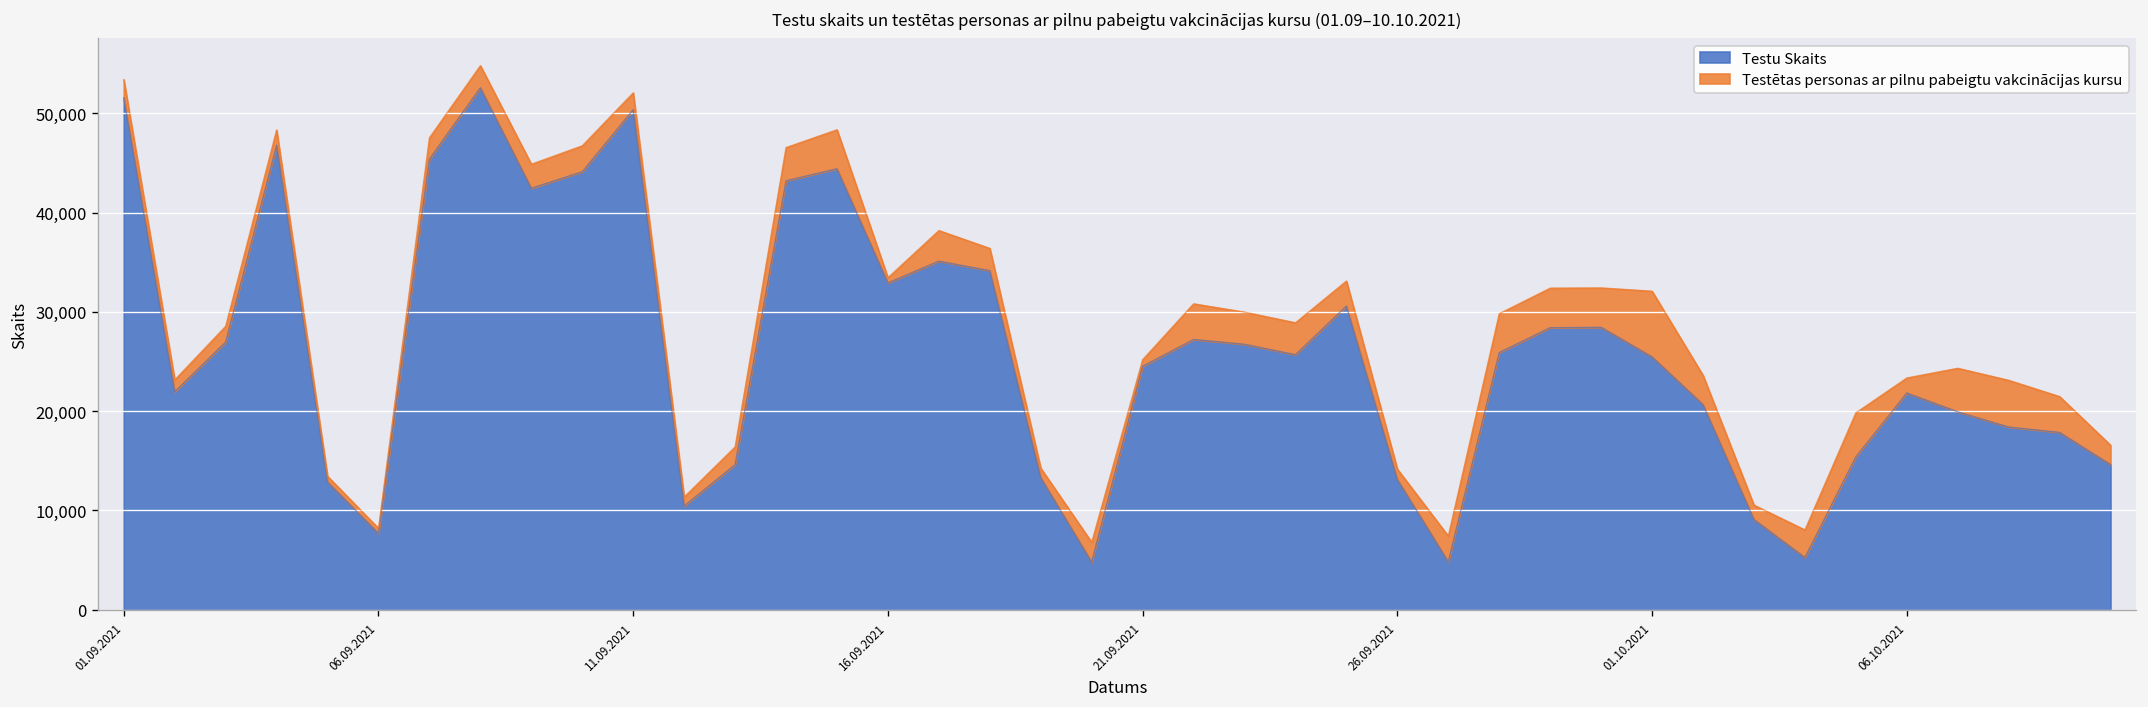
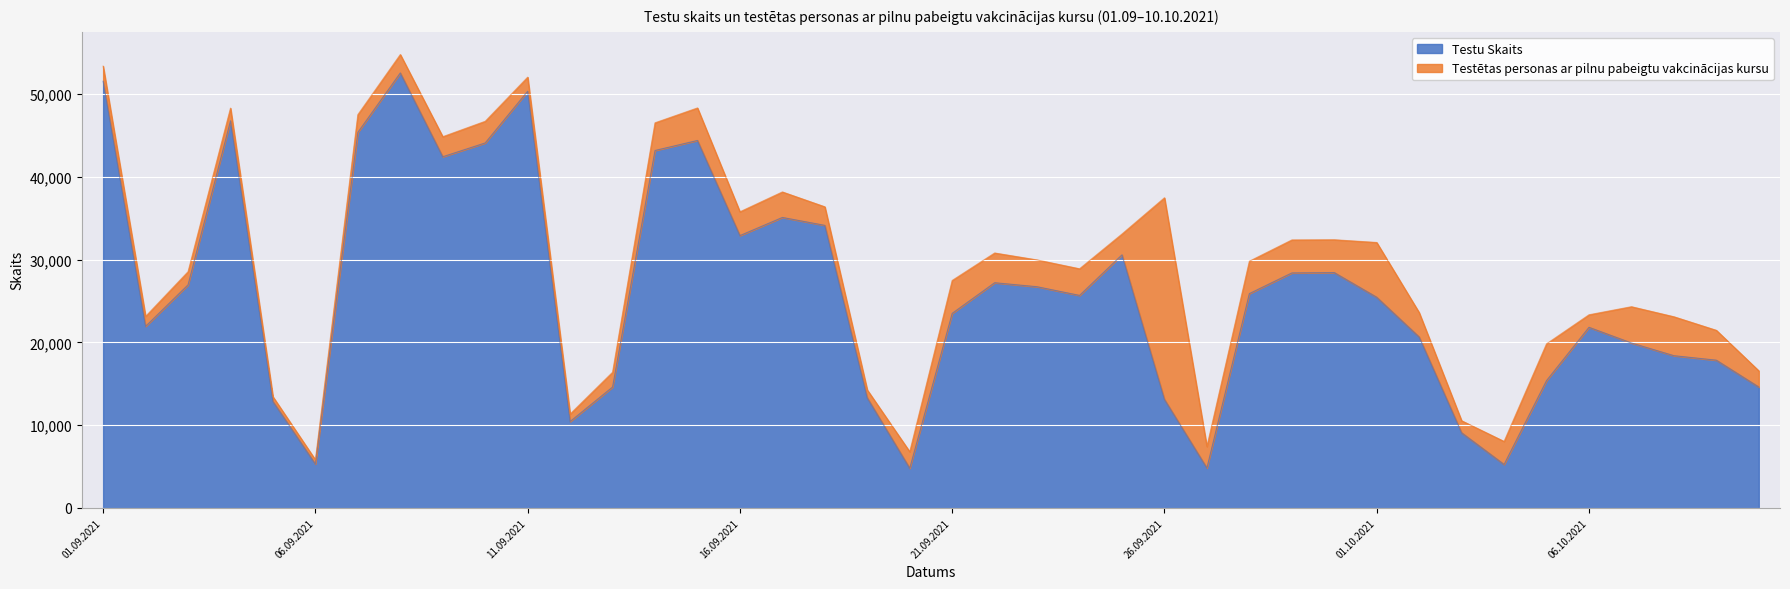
  {
    "Testu Skaits": {
      "01.09.2021": "52,000",
-     "06.09.2021": "8,000",
+     "06.09.2021": "5,000",
      "11.09.2021": "50,000",
      "16.09.2021": "33,000",
-     "21.09.2021": "25,000",
+     "21.09.2021": "24,000",
      "26.09.2021": "13,000",
      "01.10.2021": "25,000",
      "06.10.2021": "22,000"
    },
    "Testētas personas ar pilnu pabeigtu vakcinācijas kursu": {
      "01.09.2021": "2,000",
      "06.09.2021": "1,000",
      "11.09.2021": "2,000",
-     "16.09.2021": "1,000",
-     "21.09.2021": "1,000",
-     "26.09.2021": "1,000",
+     "16.09.2021": "3,000",
+     "21.09.2021": "4,000",
+     "26.09.2021": "24,000",
      "01.10.2021": "7,000",
      "06.10.2021": "2,000"
    }
  }
